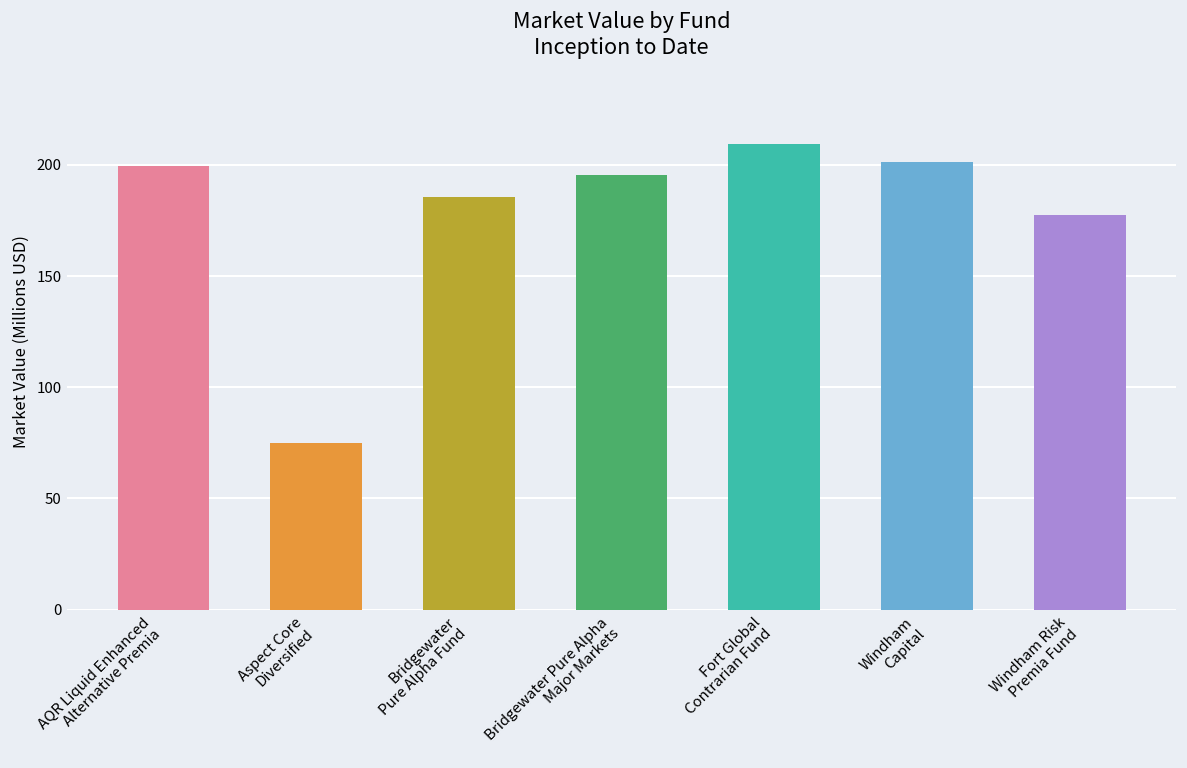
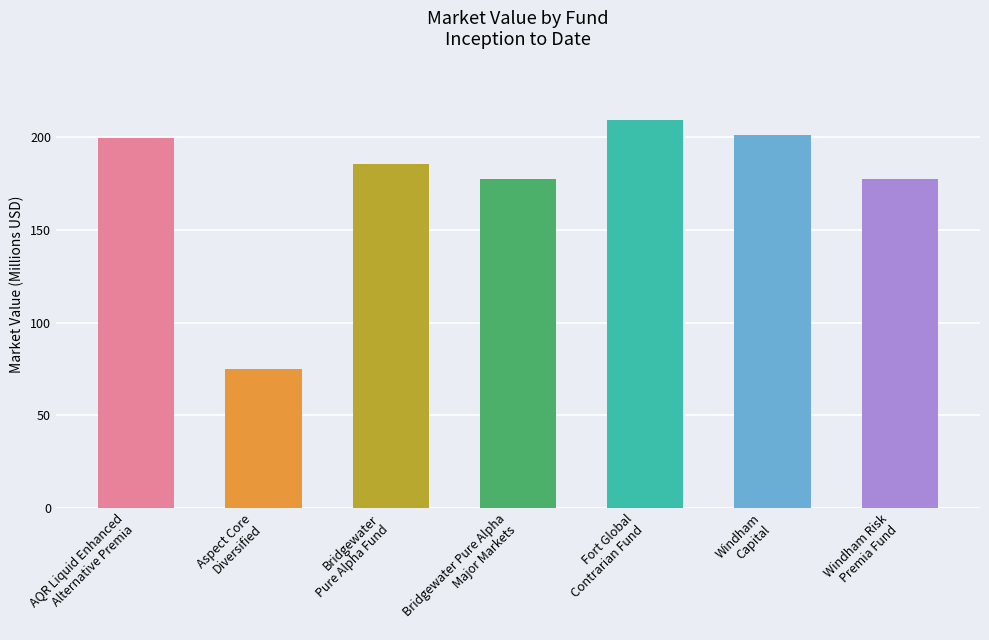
  {
    "AQR Liquid Enhanced Alternative Premia": 199,
    "Aspect Core Diversified": 75,
    "Bridgewater Pure Alpha Fund": 185,
-   "Bridgewater Pure Alpha Major Markets": 195,
+   "Bridgewater Pure Alpha Major Markets": 177,
    "Fort Global Contrarian Fund": 210,
    "Windham Capital": 201,
    "Windham Risk Premia Fund": 178
  }
